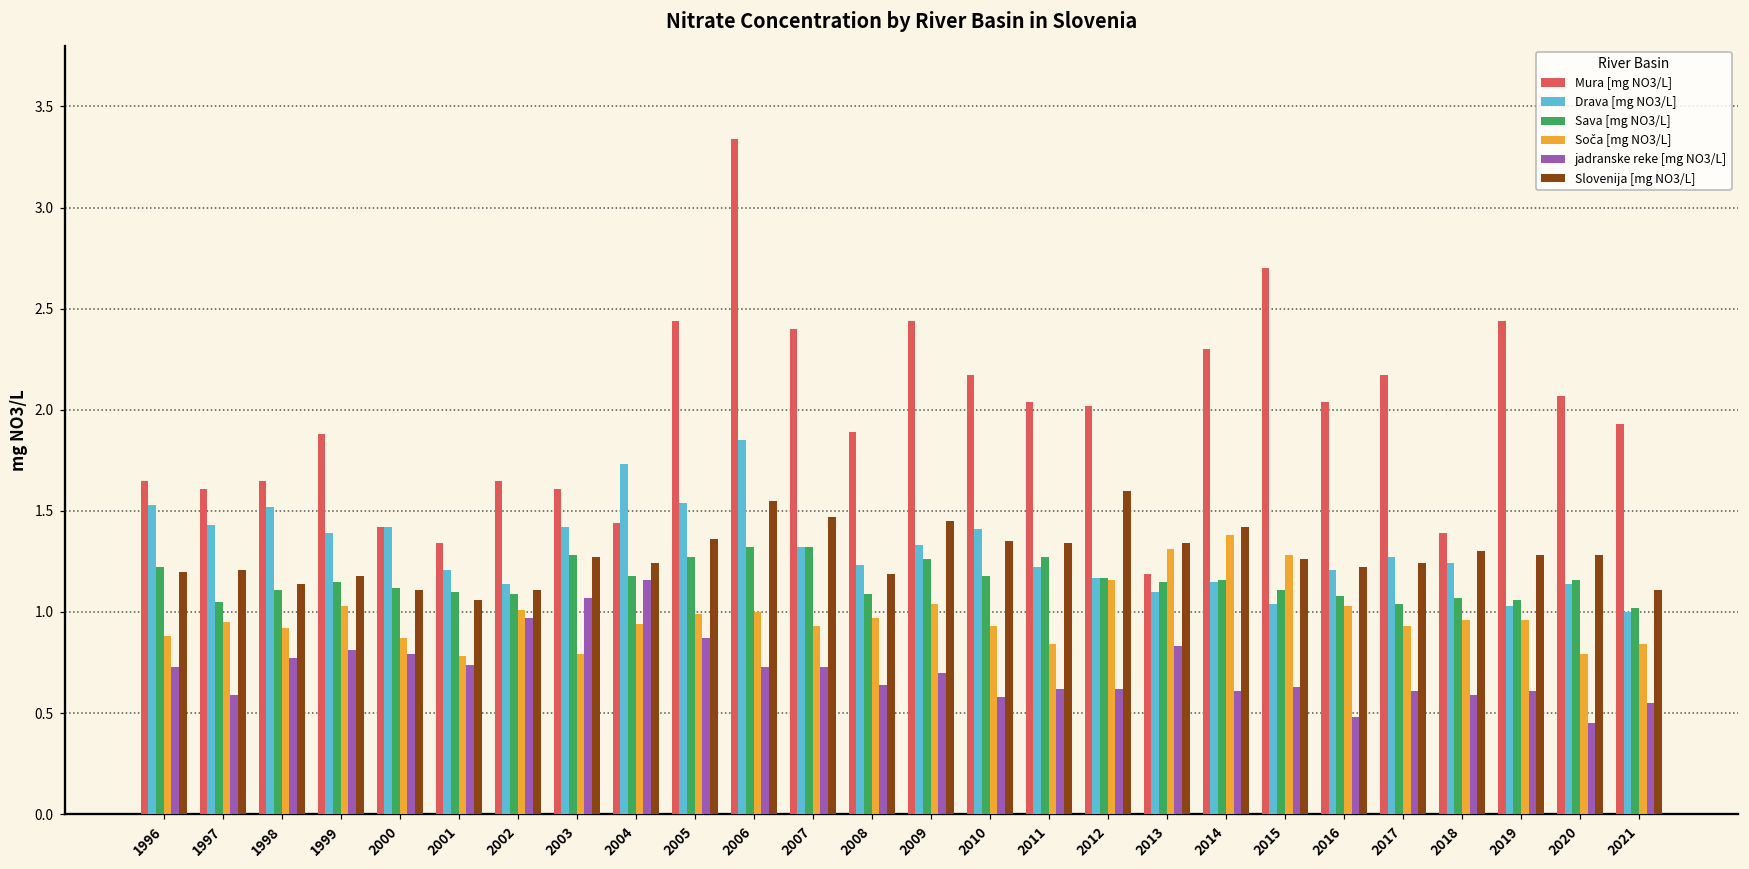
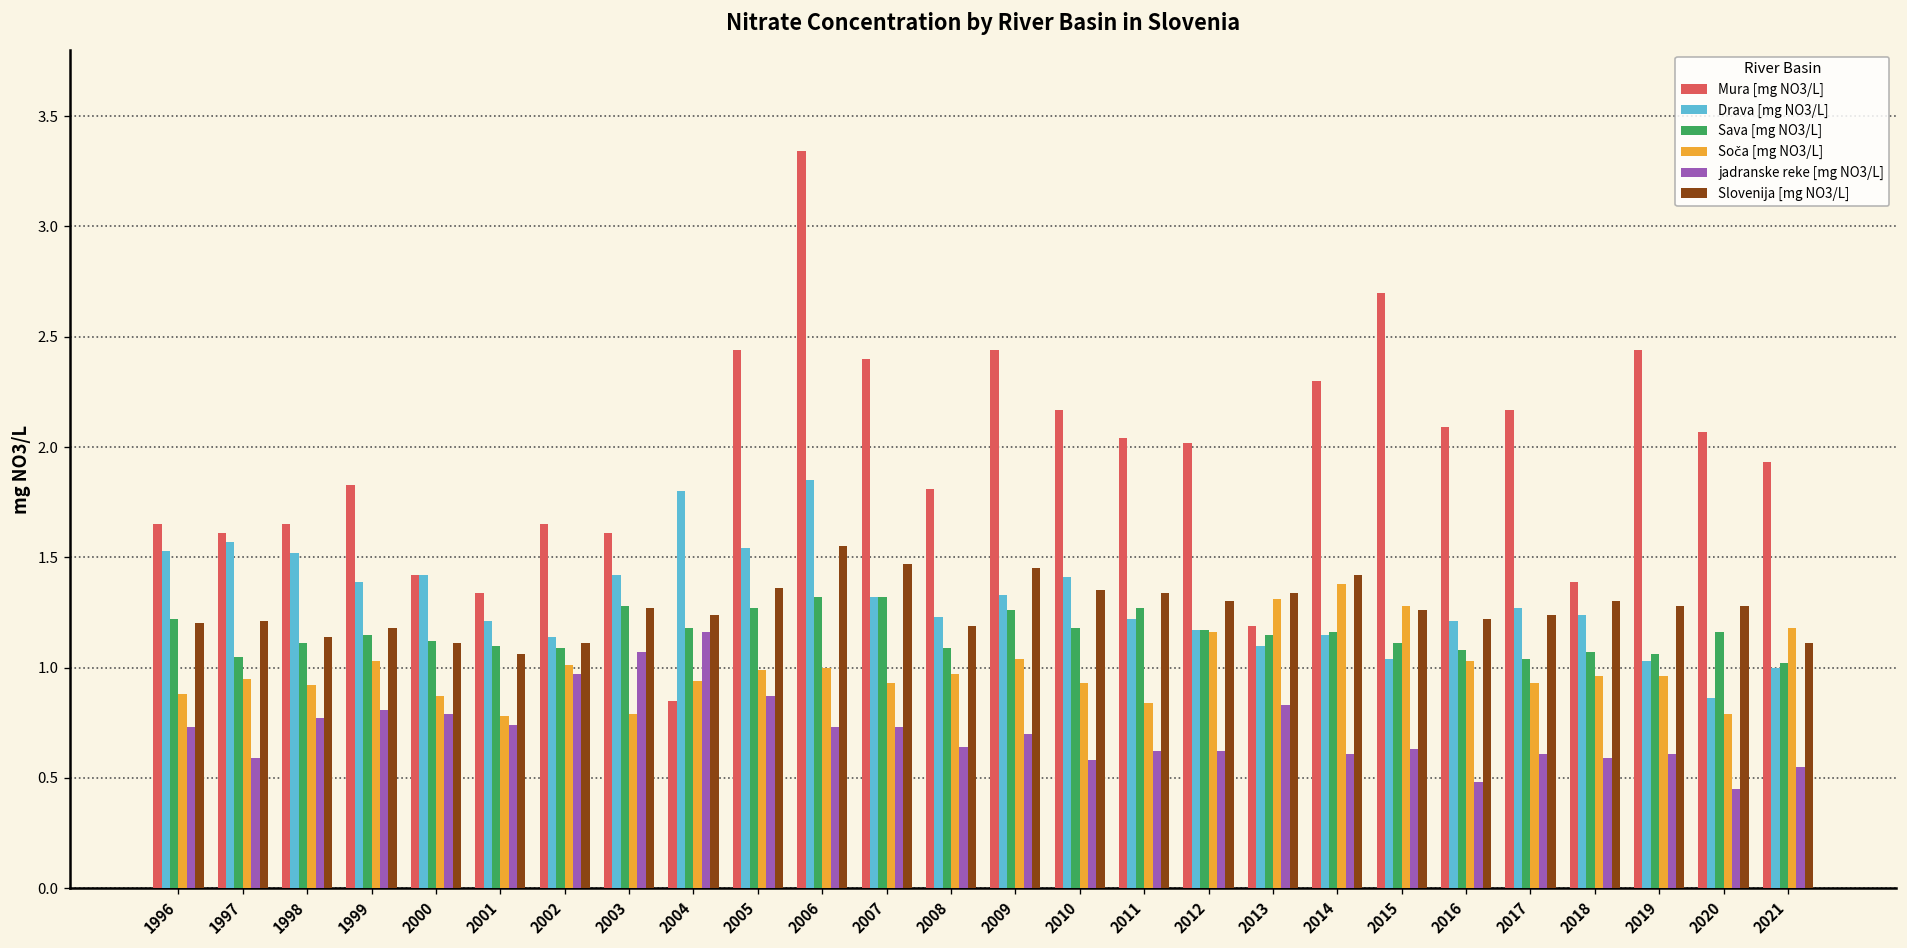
  {
    "Mura [mg NO3/L]": {
      "1996": 1.65,
      "1997": 1.61,
      "1998": 1.65,
-     "1999": 1.88,
+     "1999": 1.83,
      "2000": 1.42,
      "2001": 1.34,
      "2002": 1.65,
      "2003": 1.61,
-     "2004": 1.44,
+     "2004": 0.85,
      "2005": 2.44,
      "2006": 3.34,
      "2007": 2.40,
-     "2008": 1.89,
+     "2008": 1.81,
      "2009": 2.44,
      "2010": 2.17,
      "2011": 2.04,
      "2012": 2.02,
      "2013": 1.19,
      "2014": 2.30,
      "2015": 2.70,
-     "2016": 2.04,
+     "2016": 2.09,
      "2017": 2.17,
      "2018": 1.39,
      "2019": 2.44,
      "2020": 2.07,
      "2021": 1.93
    },
    "Drava [mg NO3/L]": {
      "1996": 1.53,
-     "1997": 1.43,
+     "1997": 1.57,
      "1998": 1.52,
      "1999": 1.39,
      "2000": 1.42,
      "2001": 1.21,
      "2002": 1.14,
      "2003": 1.42,
-     "2004": 1.73,
+     "2004": 1.80,
      "2005": 1.54,
      "2006": 1.85,
      "2007": 1.32,
      "2008": 1.23,
      "2009": 1.33,
      "2010": 1.41,
      "2011": 1.22,
      "2012": 1.17,
      "2013": 1.10,
      "2014": 1.15,
      "2015": 1.04,
      "2016": 1.21,
      "2017": 1.27,
      "2018": 1.24,
      "2019": 1.03,
-     "2020": 1.14,
+     "2020": 0.86,
      "2021": 1.00
    },
    "Sava [mg NO3/L]": {
      "1996": 1.22,
      "1997": 1.05,
      "1998": 1.11,
      "1999": 1.15,
      "2000": 1.12,
      "2001": 1.10,
      "2002": 1.09,
      "2003": 1.28,
      "2004": 1.18,
      "2005": 1.27,
      "2006": 1.32,
      "2007": 1.32,
      "2008": 1.09,
      "2009": 1.26,
      "2010": 1.18,
      "2011": 1.27,
      "2012": 1.17,
      "2013": 1.15,
      "2014": 1.16,
      "2015": 1.11,
      "2016": 1.08,
      "2017": 1.04,
      "2018": 1.07,
      "2019": 1.06,
      "2020": 1.16,
      "2021": 1.02
    },
    "Soča [mg NO3/L]": {
      "1996": 0.88,
      "1997": 0.95,
      "1998": 0.92,
      "1999": 1.03,
      "2000": 0.87,
      "2001": 0.78,
      "2002": 1.01,
      "2003": 0.79,
      "2004": 0.94,
      "2005": 0.99,
      "2006": 1.00,
      "2007": 0.93,
      "2008": 0.97,
      "2009": 1.04,
      "2010": 0.93,
      "2011": 0.84,
      "2012": 1.16,
      "2013": 1.31,
      "2014": 1.38,
      "2015": 1.28,
      "2016": 1.03,
      "2017": 0.93,
      "2018": 0.96,
      "2019": 0.96,
      "2020": 0.79,
-     "2021": 0.84
+     "2021": 1.18
    },
    "jadranske reke [mg NO3/L]": {
      "1996": 0.73,
      "1997": 0.59,
      "1998": 0.77,
      "1999": 0.81,
      "2000": 0.79,
      "2001": 0.74,
      "2002": 0.97,
      "2003": 1.07,
      "2004": 1.16,
      "2005": 0.87,
      "2006": 0.73,
      "2007": 0.73,
      "2008": 0.64,
      "2009": 0.70,
      "2010": 0.58,
      "2011": 0.62,
      "2012": 0.62,
      "2013": 0.83,
      "2014": 0.61,
      "2015": 0.63,
      "2016": 0.48,
      "2017": 0.61,
      "2018": 0.59,
      "2019": 0.61,
      "2020": 0.45,
      "2021": 0.55
    },
    "Slovenija [mg NO3/L]": {
      "1996": 1.2,
      "1997": 1.2,
      "1998": 1.14,
      "1999": 1.18,
      "2000": 1.1,
      "2001": 1.06,
      "2002": 1.1,
      "2003": 1.27,
      "2004": 1.24,
      "2005": 1.36,
      "2006": 1.55,
      "2007": 1.47,
      "2008": 1.2,
      "2009": 1.45,
      "2010": 1.35,
      "2011": 1.34,
-     "2012": 1.6,
+     "2012": 1.3,
      "2013": 1.34,
      "2014": 1.42,
      "2015": 1.26,
      "2016": 1.22,
      "2017": 1.24,
      "2018": 1.3,
      "2019": 1.28,
      "2020": 1.28,
      "2021": 1.1
    }
  }
